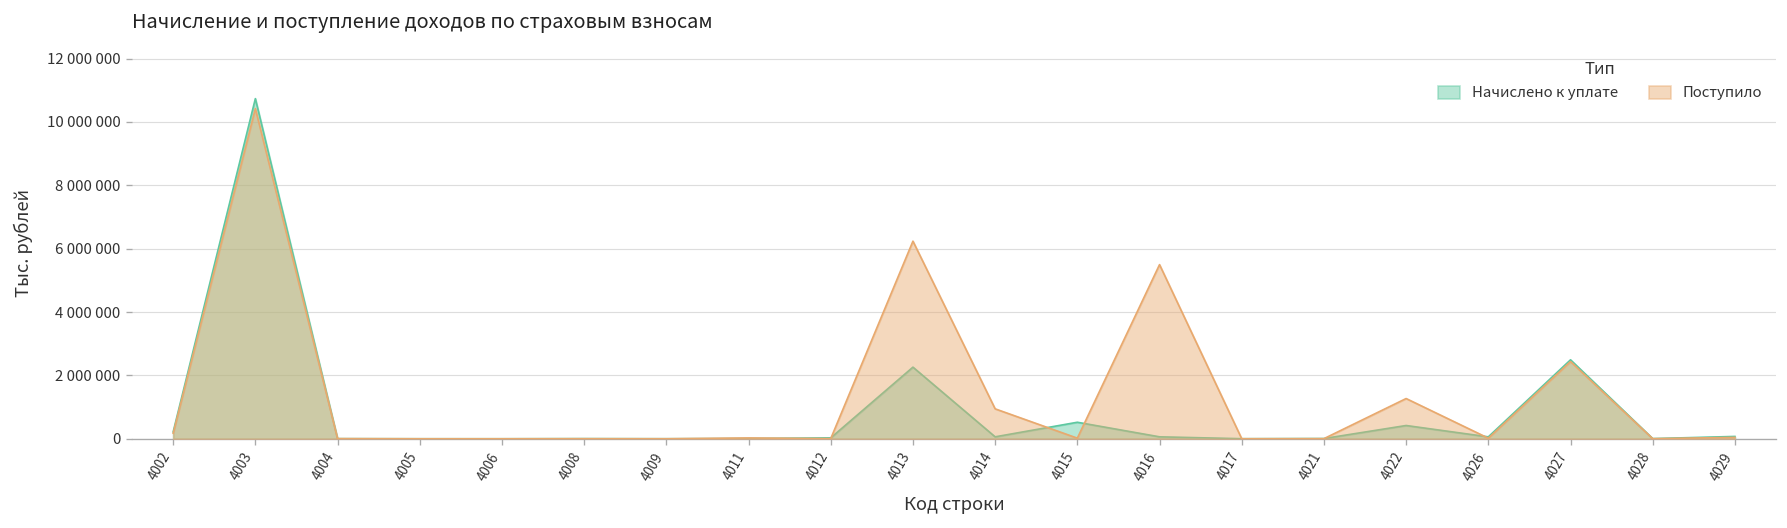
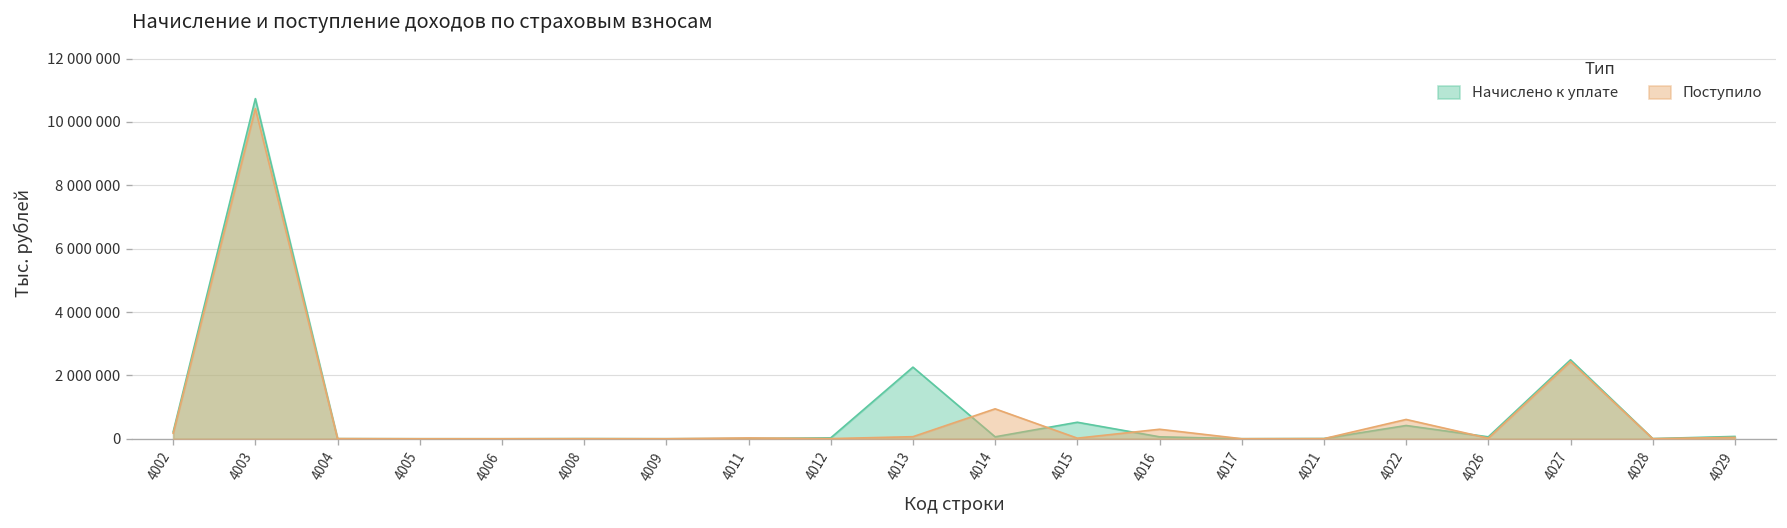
  {
    "Начислено к уплате": {
      "4003": 10700000,
      "4013": 2300000,
      "4014": 100000,
      "4015": 500000,
      "4016": 100000,
      "4022": 400000
    },
    "Поступило": {
      "4003": 10400000,
-     "4013": 6200000,
+     "4013": 100000,
      "4014": 900000,
      "4015": 0,
-     "4016": 5500000,
-     "4022": 1300000
+     "4016": 300000,
+     "4022": 600000
    }
  }
